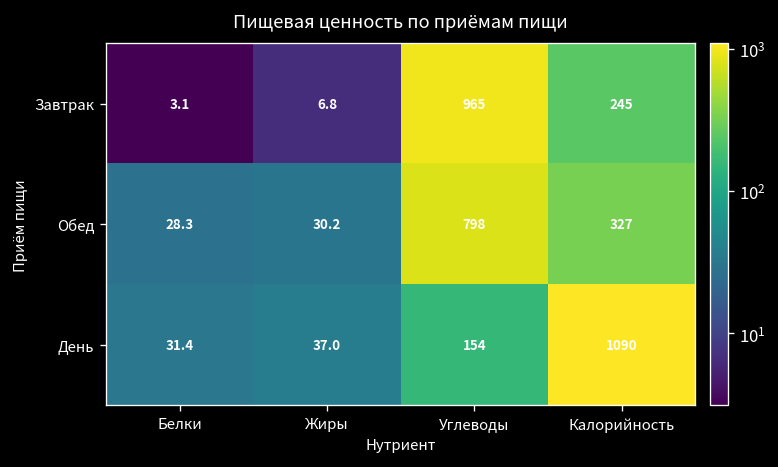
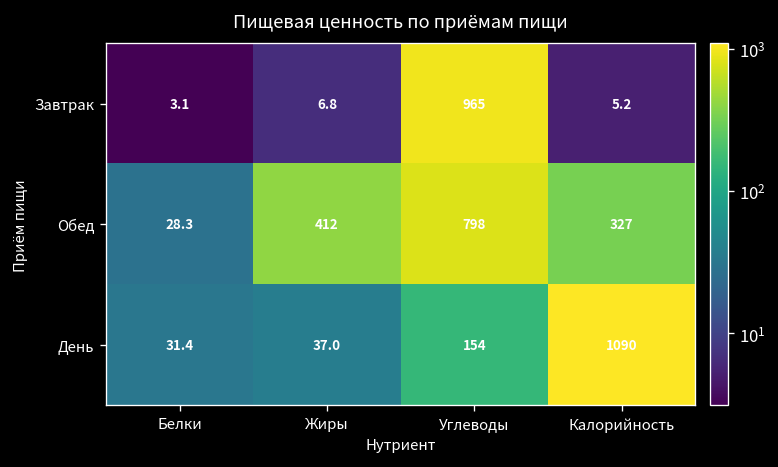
  {
    "Завтрак": {
      "Белки": 3.1,
      "Жиры": 6.8,
      "Углеводы": 965,
-     "Калорийность": 245
+     "Калорийность": 5.2
    },
    "Обед": {
      "Белки": 28.3,
-     "Жиры": 30.2,
+     "Жиры": 412,
      "Углеводы": 798,
      "Калорийность": 327
    },
    "День": {
      "Белки": 31.4,
      "Жиры": 37.0,
      "Углеводы": 154,
      "Калорийность": 1090
    }
  }
